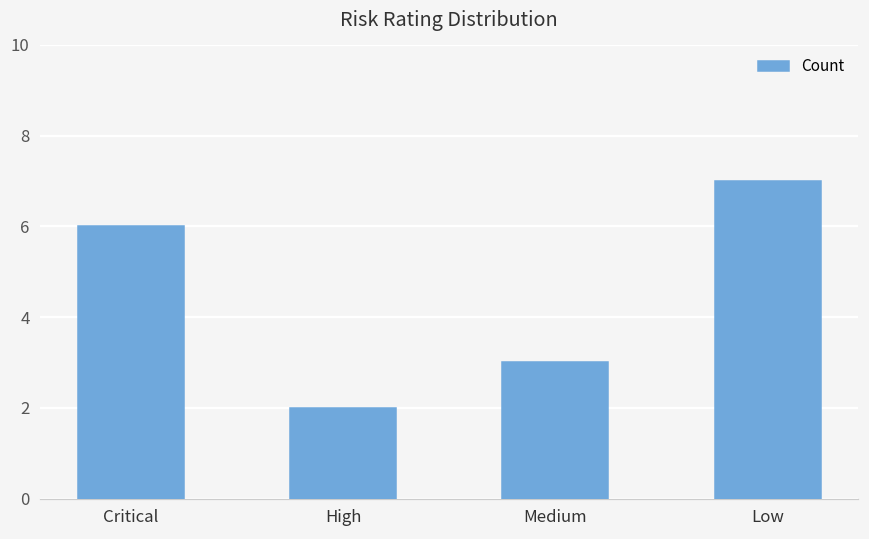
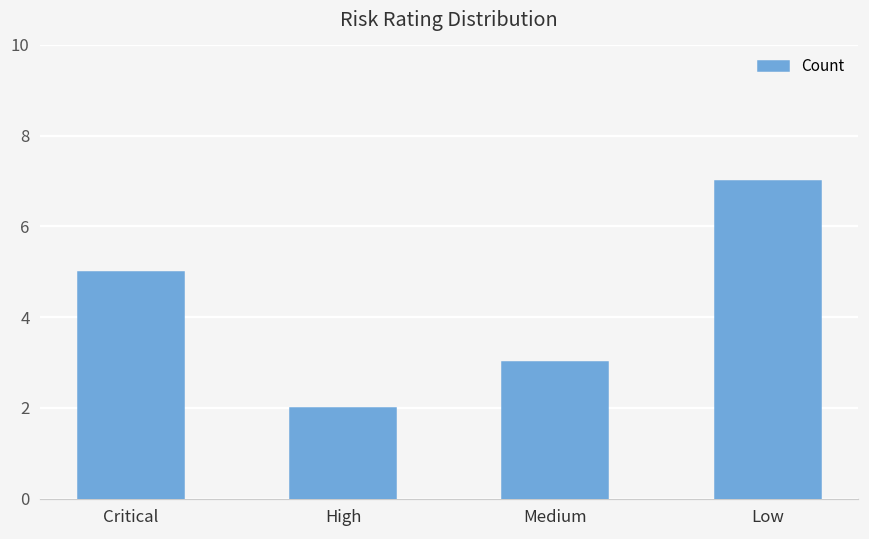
  {
-   "Critical": 6,
+   "Critical": 5,
    "High": 2,
    "Medium": 3,
    "Low": 7
  }
